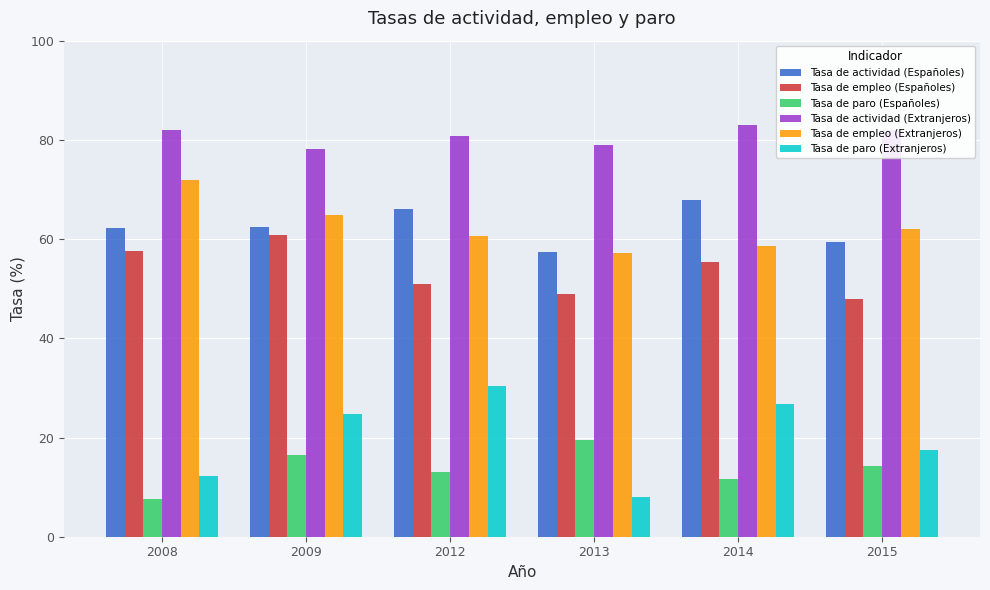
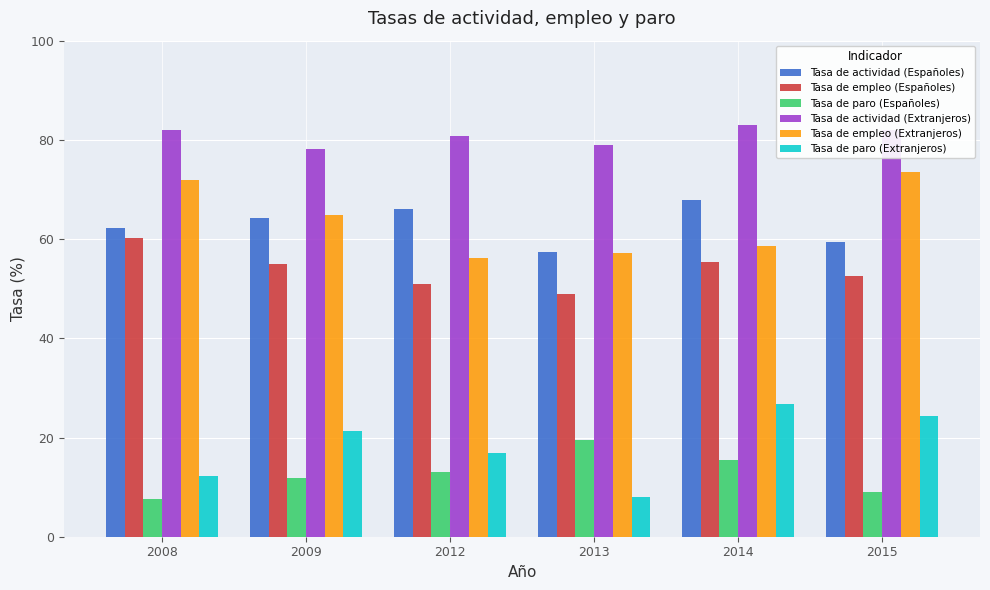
  {
    "Tasa de actividad (Españoles)": {
      "2008": 62,
-     "2009": 62,
+     "2009": 64,
      "2012": 66,
      "2013": 57,
      "2014": 68,
      "2015": 59
    },
    "Tasa de empleo (Españoles)": {
-     "2008": 58,
-     "2009": 61,
+     "2008": 60,
+     "2009": 55,
      "2012": 51,
      "2013": 49,
      "2014": 55,
-     "2015": 48
+     "2015": 53
    },
    "Tasa de paro (Españoles)": {
      "2008": 8,
-     "2009": 16,
+     "2009": 12,
      "2012": 13,
      "2013": 20,
-     "2014": 12,
-     "2015": 14
+     "2014": 15,
+     "2015": 9
    },
    "Tasa de actividad (Extranjeros)": {
      "2008": 82,
      "2009": 78,
      "2012": 81,
      "2013": 79,
      "2014": 83
    },
    "Tasa de empleo (Extranjeros)": {
      "2008": 72,
      "2009": 65,
-     "2012": 61,
+     "2012": 56,
      "2013": 57,
      "2014": 59,
-     "2015": 62
+     "2015": 74
    },
    "Tasa de paro (Extranjeros)": {
      "2008": 12,
-     "2009": 25,
-     "2012": 30,
+     "2009": 21,
+     "2012": 17,
      "2013": 8,
      "2014": 27,
-     "2015": 17
+     "2015": 24
    }
  }
